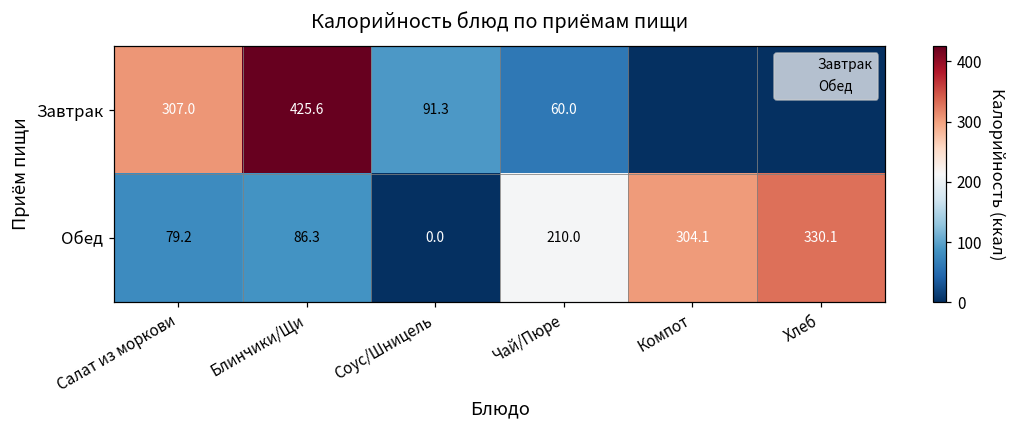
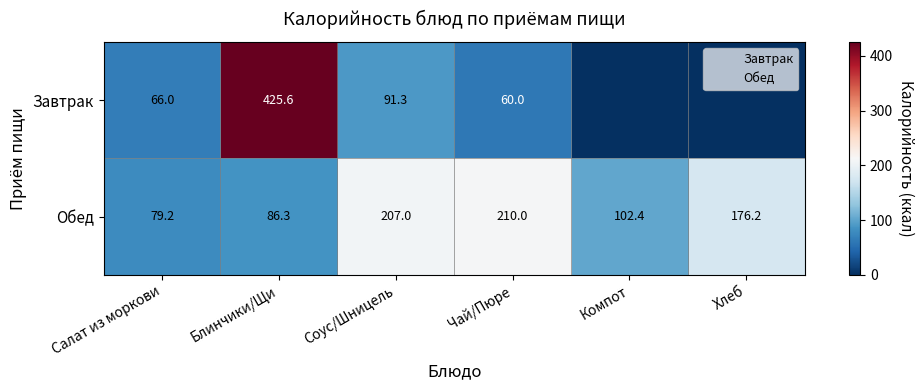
  {
    "Завтрак": {
-     "Салат из моркови": 307.0,
+     "Салат из моркови": 66.0,
      "Блинчики/Щи": 425.6,
      "Соус/Шницель": 91.3,
      "Чай/Пюре": 60.0
    },
    "Обед": {
      "Салат из моркови": 79.2,
      "Блинчики/Щи": 86.3,
-     "Соус/Шницель": 0.0,
+     "Соус/Шницель": 207.0,
      "Чай/Пюре": 210.0,
-     "Компот": 304.1,
-     "Хлеб": 330.1
+     "Компот": 102.4,
+     "Хлеб": 176.2
    }
  }
